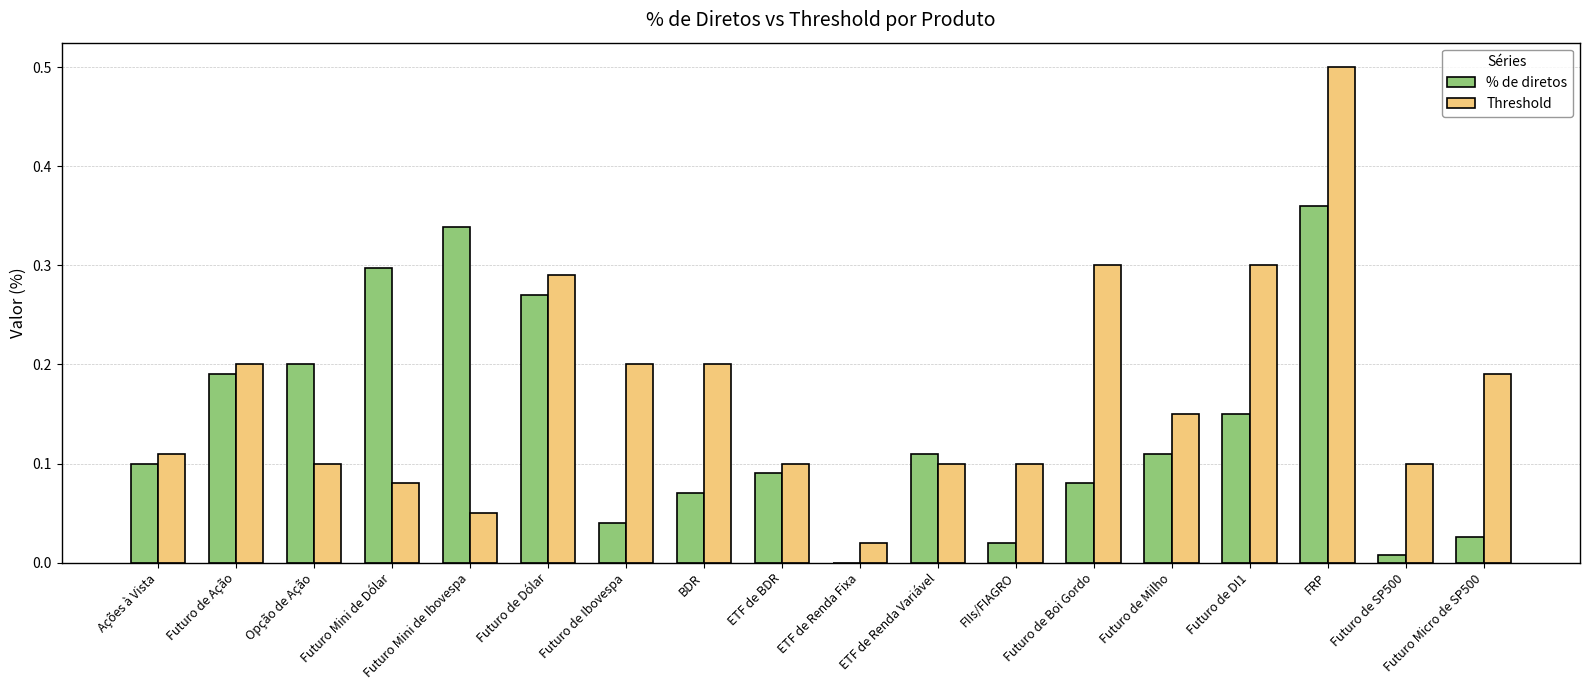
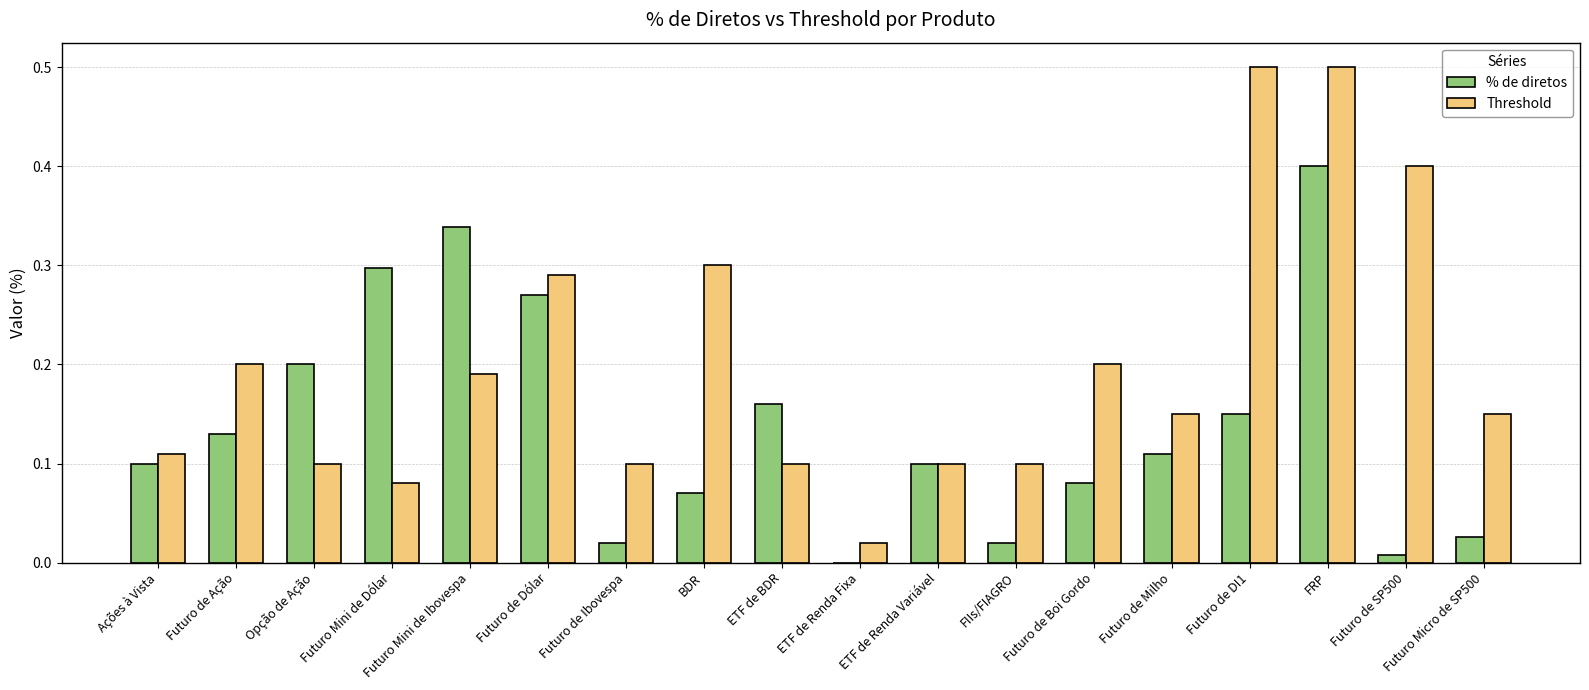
  {
    "% de diretos": {
      "Ações à Vista": 0.10,
-     "Futuro de Ação": 0.19,
+     "Futuro de Ação": 0.13,
      "Opção de Ação": 0.20,
      "Futuro Mini de Dólar": 0.30,
      "Futuro Mini de Ibovespa": 0.34,
      "Futuro de Dólar": 0.27,
-     "Futuro de Ibovespa": 0.04,
+     "Futuro de Ibovespa": 0.02,
      "BDR": 0.07,
-     "ETF de BDR": 0.09,
+     "ETF de BDR": 0.16,
      "ETF de Renda Fixa": 0.00,
-     "ETF de Renda Variável": 0.11,
+     "ETF de Renda Variável": 0.10,
      "FIIs/FIAGRO": 0.02,
      "Futuro de Boi Gordo": 0.08,
      "Futuro de Milho": 0.11,
      "Futuro de DI1": 0.15,
-     "FRP": 0.36,
+     "FRP": 0.40,
      "Futuro de SP500": 0.01,
      "Futuro Micro de SP500": 0.03
    },
    "Threshold": {
      "Ações à Vista": 0.11,
      "Futuro de Ação": 0.20,
      "Opção de Ação": 0.10,
      "Futuro Mini de Dólar": 0.08,
-     "Futuro Mini de Ibovespa": 0.05,
+     "Futuro Mini de Ibovespa": 0.19,
      "Futuro de Dólar": 0.29,
-     "Futuro de Ibovespa": 0.2,
-     "BDR": 0.2,
+     "Futuro de Ibovespa": 0.1,
+     "BDR": 0.3,
      "ETF de BDR": 0.10,
      "ETF de Renda Fixa": 0.02,
      "ETF de Renda Variável": 0.10,
      "FIIs/FIAGRO": 0.10,
-     "Futuro de Boi Gordo": 0.3,
+     "Futuro de Boi Gordo": 0.2,
      "Futuro de Milho": 0.15,
-     "Futuro de DI1": 0.3,
+     "Futuro de DI1": 0.5,
      "FRP": 0.50,
-     "Futuro de SP500": 0.1,
-     "Futuro Micro de SP500": 0.19
+     "Futuro de SP500": 0.4,
+     "Futuro Micro de SP500": 0.15
    }
  }
